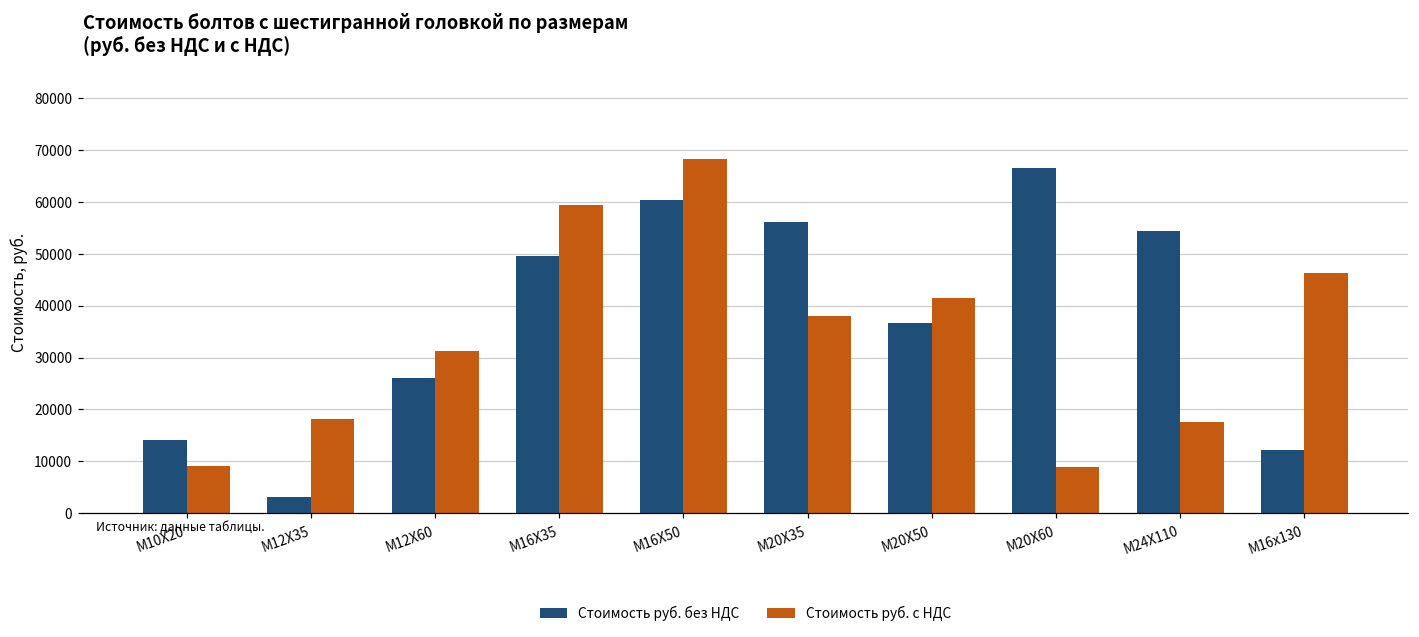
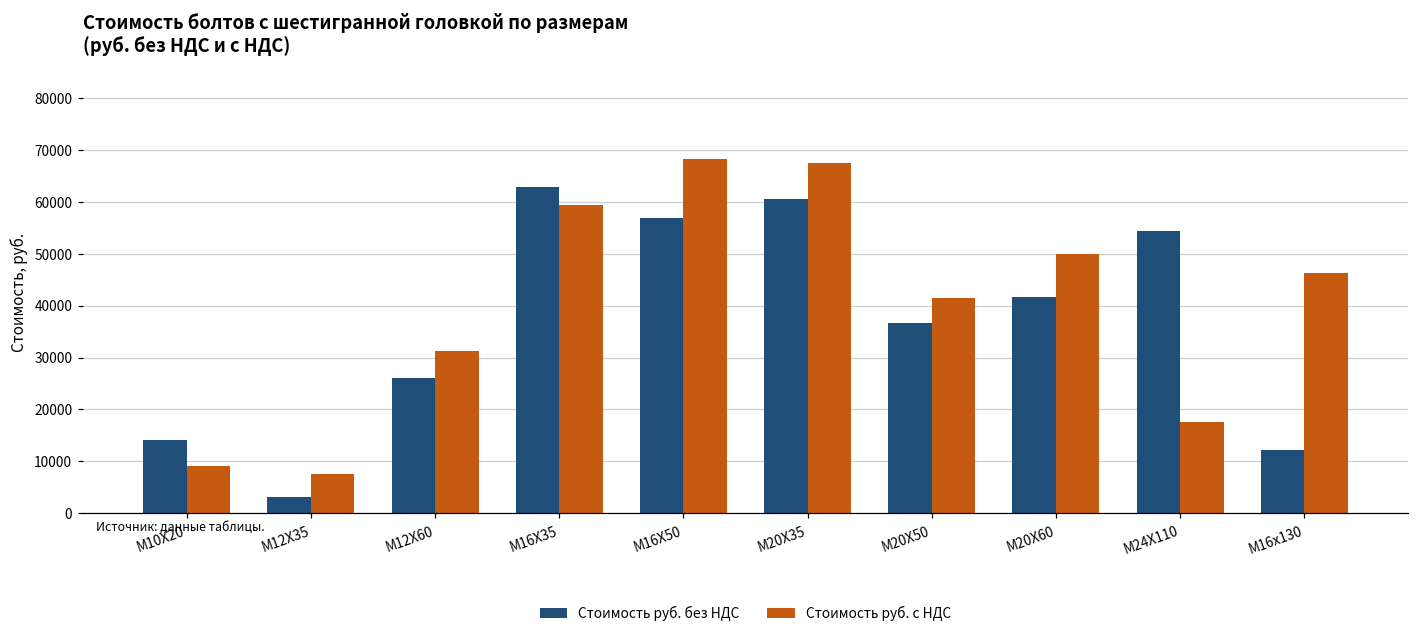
  {
    "Стоимость руб. без НДС": {
      "М10Х20": 14000,
      "М12Х35": 3000,
      "М12Х60": 26000,
-     "М16Х35": 50000,
-     "М16Х50": 60000,
-     "М20Х35": 56000,
+     "М16Х35": 63000,
+     "М16Х50": 57000,
+     "М20Х35": 61000,
      "М20Х50": 37000,
-     "М20Х60": 67000,
+     "М20Х60": 42000,
      "М24Х110": 54000,
      "М16х130": 12000
    },
    "Стоимость руб. с НДС": {
      "М10Х20": 9000,
-     "М12Х35": 18000,
+     "М12Х35": 8000,
      "М12Х60": 31000,
      "М16Х35": 59000,
      "М16Х50": 68000,
-     "М20Х35": 38000,
+     "М20Х35": 67000,
      "М20Х50": 42000,
-     "М20Х60": 9000,
+     "М20Х60": 50000,
      "М24Х110": 18000,
      "М16х130": 46000
    }
  }
